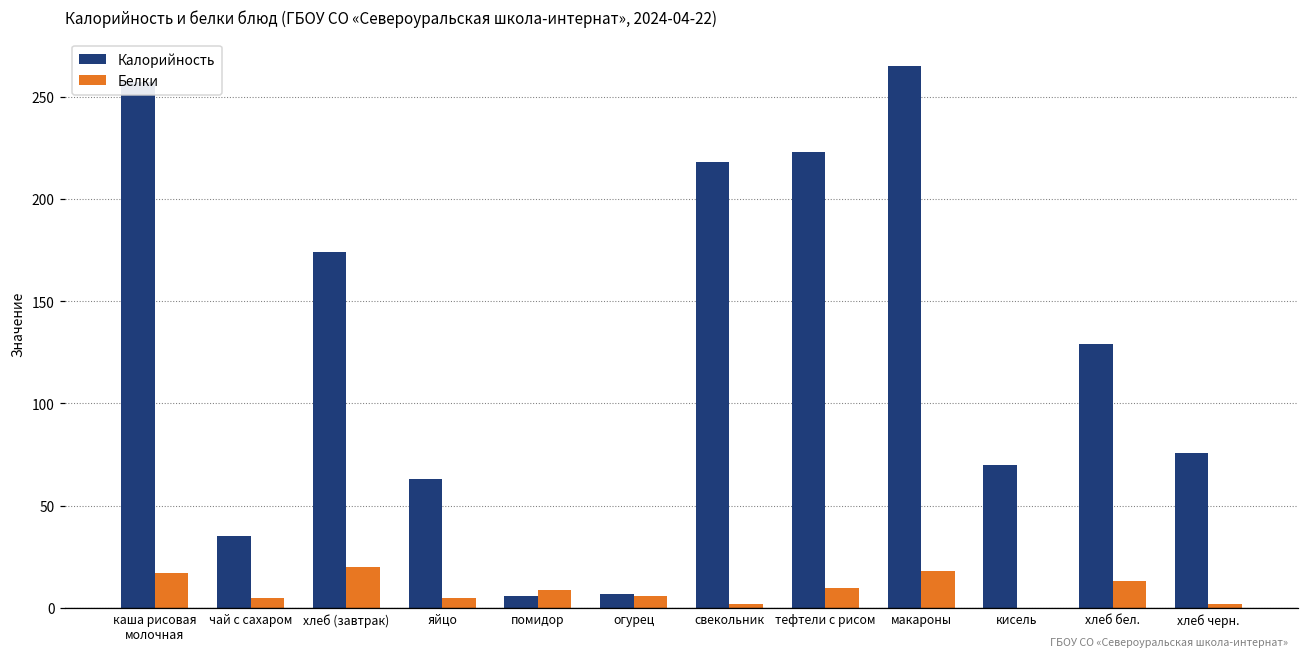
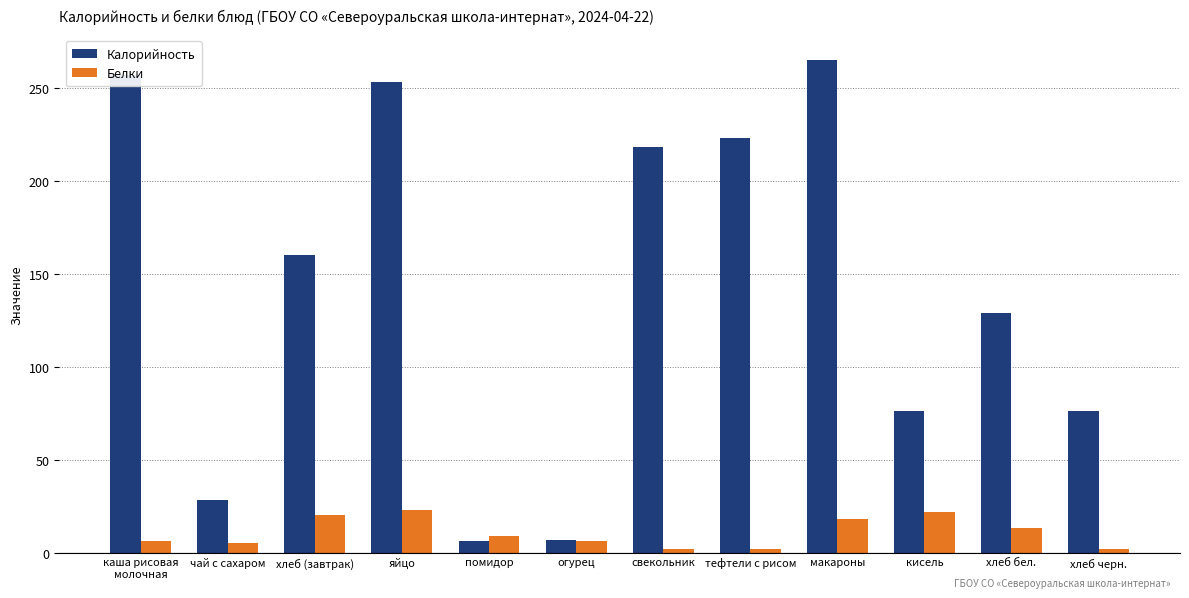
  {
    "Калорийность": {
-     "чай с сахаром": 35,
-     "хлеб (завтрак)": 174,
-     "яйцо": 63,
+     "чай с сахаром": 28,
+     "хлеб (завтрак)": 160,
+     "яйцо": 253,
      "помидор": 6,
      "огурец": 7,
      "свекольник": 218,
      "тефтели с рисом": 223,
      "макароны": 265,
-     "кисель": 70,
+     "кисель": 76,
      "хлеб бел.": 129,
      "хлеб черн.": 76
    },
    "Белки": {
-     "каша рисовая молочная": 17,
+     "каша рисовая молочная": 6,
      "чай с сахаром": 5,
      "хлеб (завтрак)": 20,
-     "яйцо": 5,
+     "яйцо": 23,
      "помидор": 9,
      "огурец": 6,
      "свекольник": 2,
-     "тефтели с рисом": 10,
+     "тефтели с рисом": 2,
      "макароны": 18,
-     "кисель": 0,
+     "кисель": 22,
      "хлеб бел.": 13,
      "хлеб черн.": 2
    }
  }
